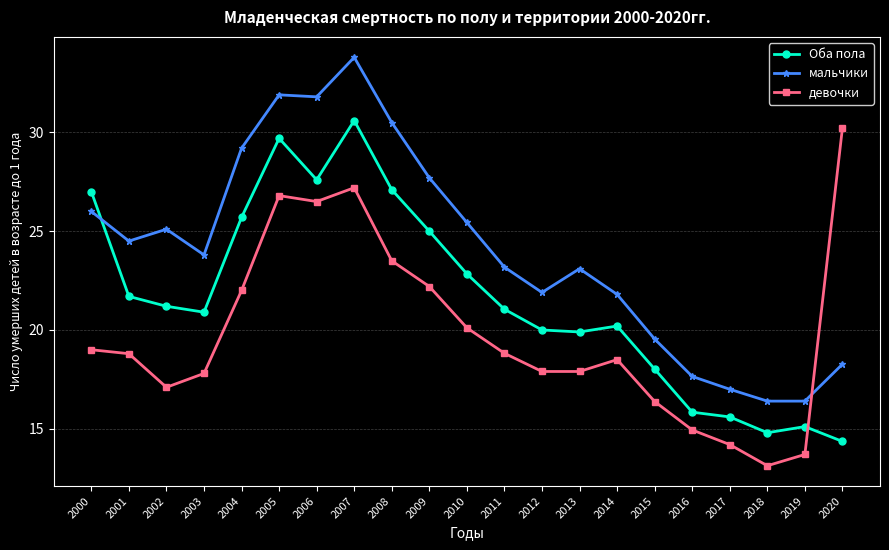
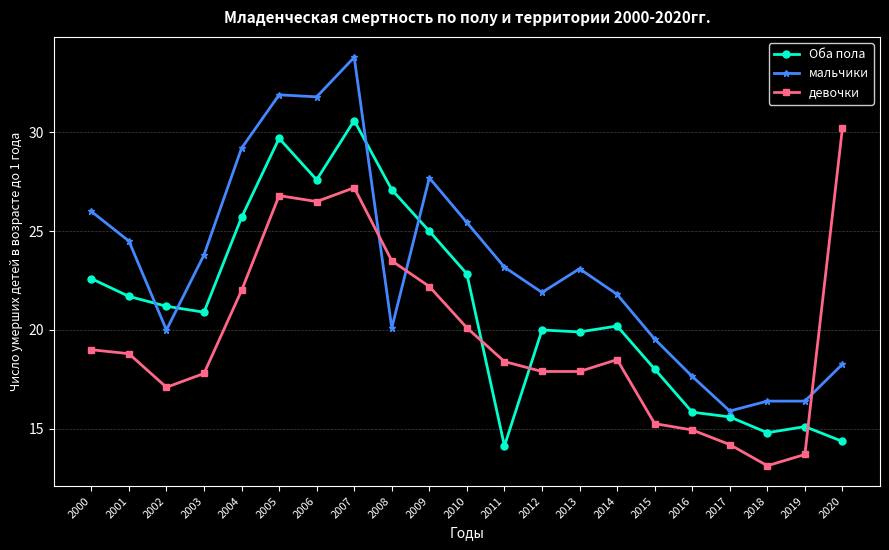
  {
    "Оба пола": {
-     "2000": 27.0,
+     "2000": 22.6,
      "2001": 21.7,
      "2002": 21.2,
      "2003": 20.9,
      "2004": 25.7,
      "2005": 29.7,
      "2006": 27.6,
      "2007": 30.6,
      "2008": 27.1,
      "2009": 25.0,
      "2010": 22.8,
-     "2011": 21.1,
+     "2011": 14.1,
      "2012": 20.0,
      "2013": 19.9,
      "2014": 20.2,
      "2015": 18.0,
      "2016": 15.8,
      "2017": 15.6,
      "2018": 14.8,
      "2019": 15.1,
      "2020": 14.4
    },
    "мальчики": {
      "2000": 26.0,
      "2001": 24.5,
-     "2002": 25.1,
+     "2002": 20.0,
      "2003": 23.8,
      "2004": 29.2,
      "2005": 31.9,
      "2006": 31.8,
      "2007": 33.8,
-     "2008": 30.5,
+     "2008": 20.1,
      "2009": 27.7,
      "2010": 25.4,
      "2011": 23.2,
      "2012": 21.9,
      "2013": 23.1,
      "2014": 21.8,
      "2015": 19.5,
      "2016": 17.7,
-     "2017": 17.0,
+     "2017": 15.9,
      "2018": 16.4,
      "2019": 16.4,
      "2020": 18.3
    },
    "девочки": {
      "2000": 19.0,
      "2001": 18.8,
      "2002": 17.1,
      "2003": 17.8,
      "2004": 22.0,
      "2005": 26.8,
      "2006": 26.5,
      "2007": 27.2,
      "2008": 23.5,
      "2009": 22.2,
      "2010": 20.1,
-     "2011": 18.8,
+     "2011": 18.4,
      "2012": 17.9,
      "2013": 17.9,
      "2014": 18.5,
-     "2015": 16.4,
+     "2015": 15.3,
      "2016": 14.9,
      "2017": 14.2,
      "2018": 13.1,
      "2019": 13.7,
      "2020": 30.2
    }
  }
